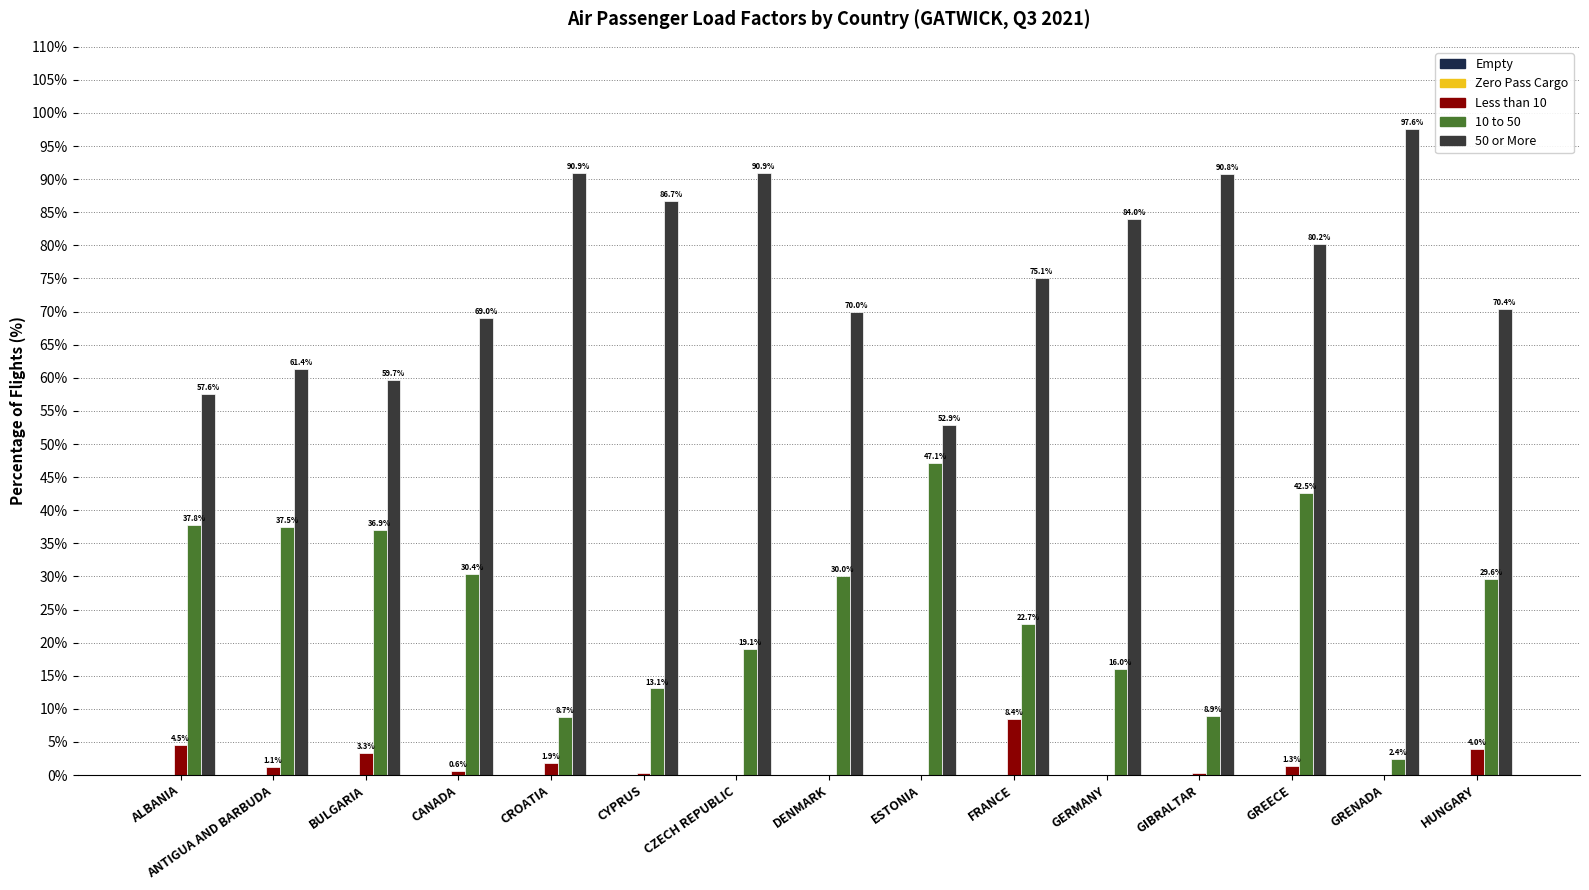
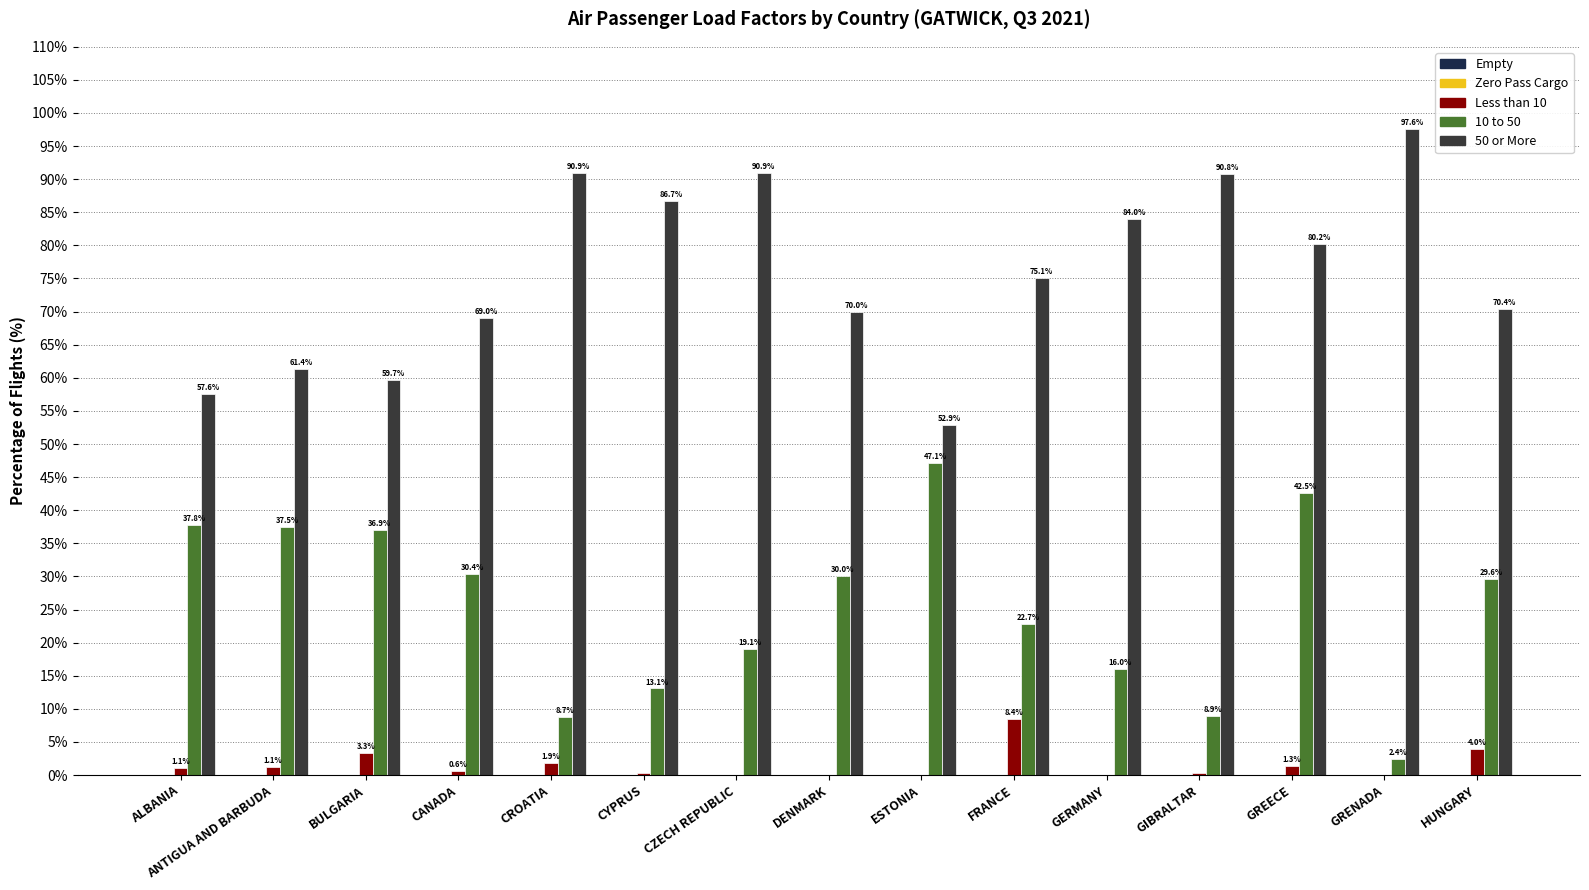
  {
    "Zero Pass Cargo": {
      "ALBANIA": "0%",
      "ANTIGUA AND BARBUDA": "0%",
      "BULGARIA": "0%",
      "CANADA": "0%",
      "CROATIA": "0%",
      "CYPRUS": "0%",
      "CZECH REPUBLIC": "0%",
      "DENMARK": "0%",
      "ESTONIA": "0%",
      "FRANCE": "0%",
      "GERMANY": "0%",
      "GIBRALTAR": "0%",
      "GREECE": "0%",
      "GRENADA": "0%",
      "HUNGARY": "0%"
    },
    "Less than 10": {
-     "ALBANIA": "4.5%",
+     "ALBANIA": "1.1%",
      "ANTIGUA AND BARBUDA": "1.1%",
      "BULGARIA": "3.3%",
      "CANADA": "0.6%",
      "CROATIA": "1.9%",
      "FRANCE": "8.4%",
      "GREECE": "1.3%",
      "HUNGARY": "4.0%"
    },
    "10 to 50": {
      "ALBANIA": "37.8%",
      "ANTIGUA AND BARBUDA": "37.5%",
      "BULGARIA": "36.9%",
      "CANADA": "30.4%",
      "CROATIA": "8.7%",
      "CYPRUS": "13.1%",
      "CZECH REPUBLIC": "19.1%",
      "DENMARK": "30.0%",
      "ESTONIA": "47.1%",
      "FRANCE": "22.7%",
      "GERMANY": "16.0%",
      "GIBRALTAR": "8.9%",
      "GREECE": "42.5%",
      "GRENADA": "2.4%",
      "HUNGARY": "29.6%"
    }
  }
